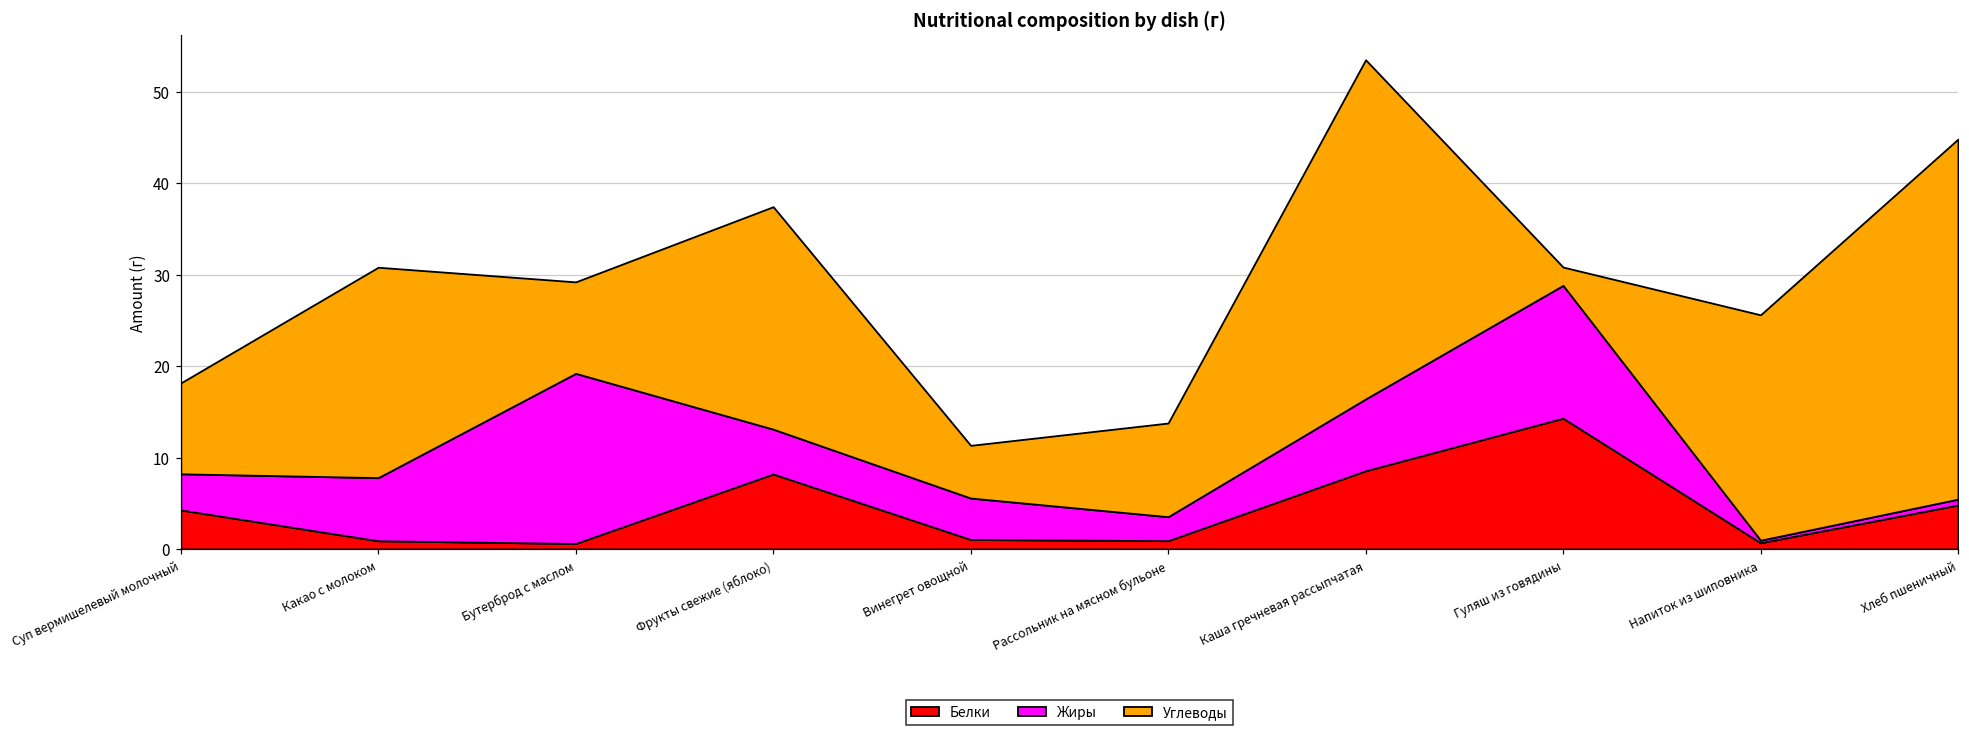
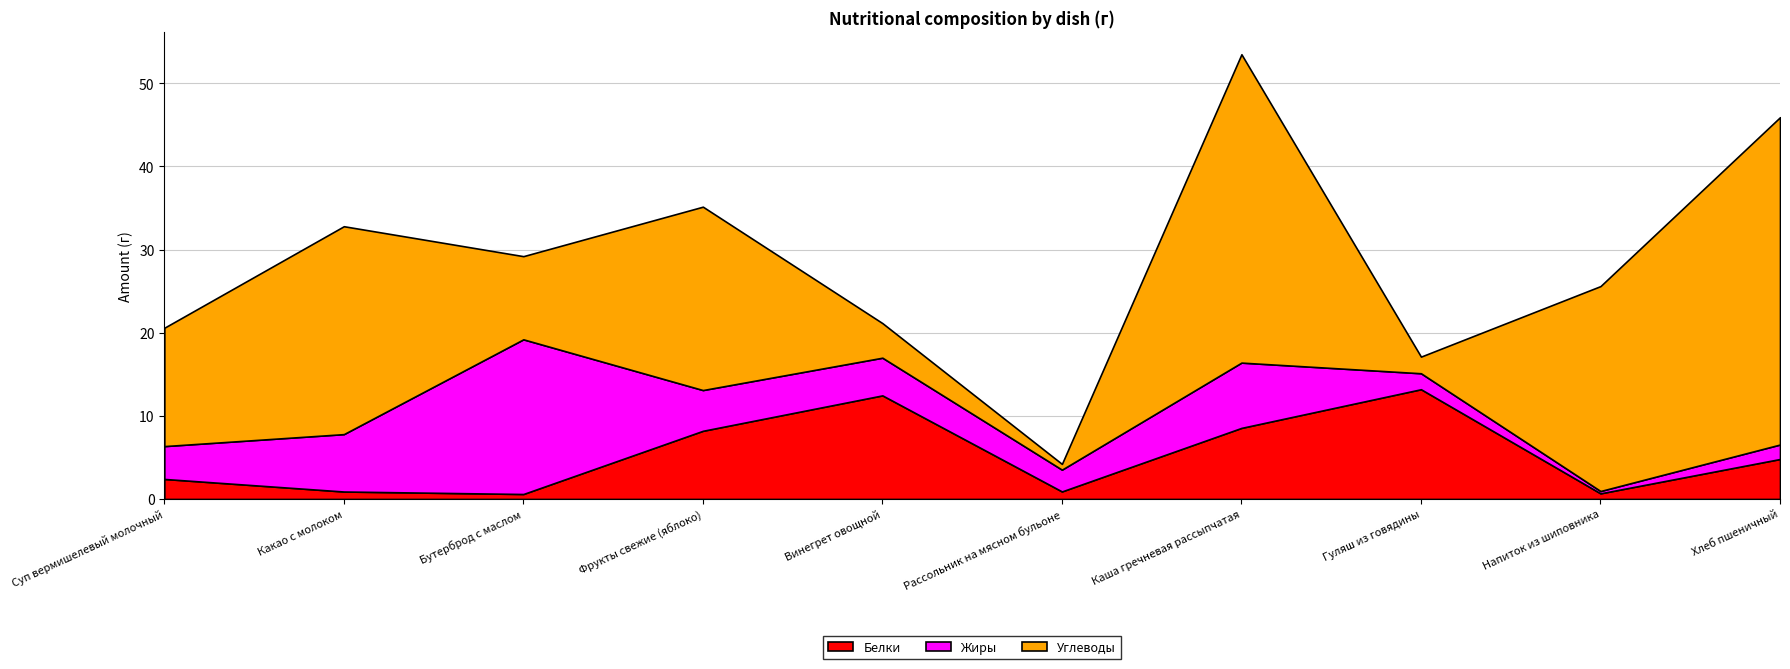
  {
    "Белки": {
-     "Суп вермишелевый молочный": 4,
-     "Винегрет овощной": 1,
-     "Гуляш из говядины": 14
+     "Суп вермишелевый молочный": 2,
+     "Винегрет овощной": 12,
+     "Гуляш из говядины": 13
    },
    "Жиры": {
-     "Гуляш из говядины": 15,
-     "Хлеб пшеничный": 1
+     "Гуляш из говядины": 2,
+     "Хлеб пшеничный": 2
    },
    "Углеводы": {
-     "Суп вермишелевый молочный": 10,
-     "Какао с молоком": 23,
+     "Суп вермишелевый молочный": 14,
+     "Какао с молоком": 25,
      "Бутерброд с маслом": 10,
-     "Фрукты свежие (яблоко)": 24,
-     "Винегрет овощной": 6,
-     "Рассольник на мясном бульоне": 10,
+     "Фрукты свежие (яблоко)": 22,
+     "Винегрет овощной": 4,
+     "Рассольник на мясном бульоне": 1,
      "Каша гречневая рассыпчатая": 37,
      "Гуляш из говядины": 2,
      "Напиток из шиповника": 25,
      "Хлеб пшеничный": 39
    }
  }
